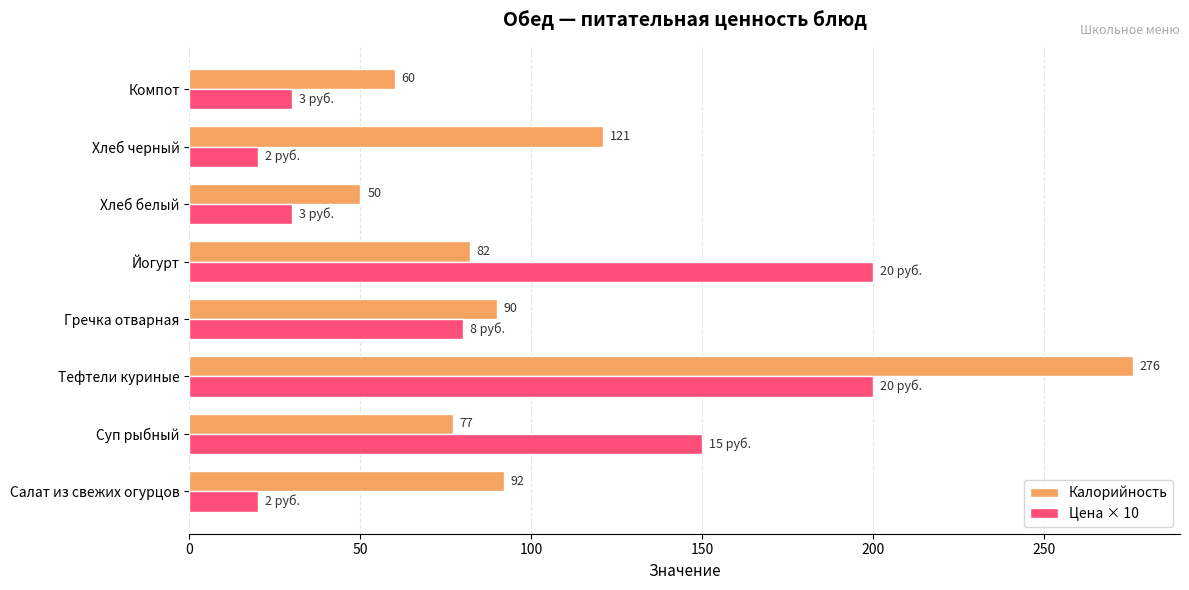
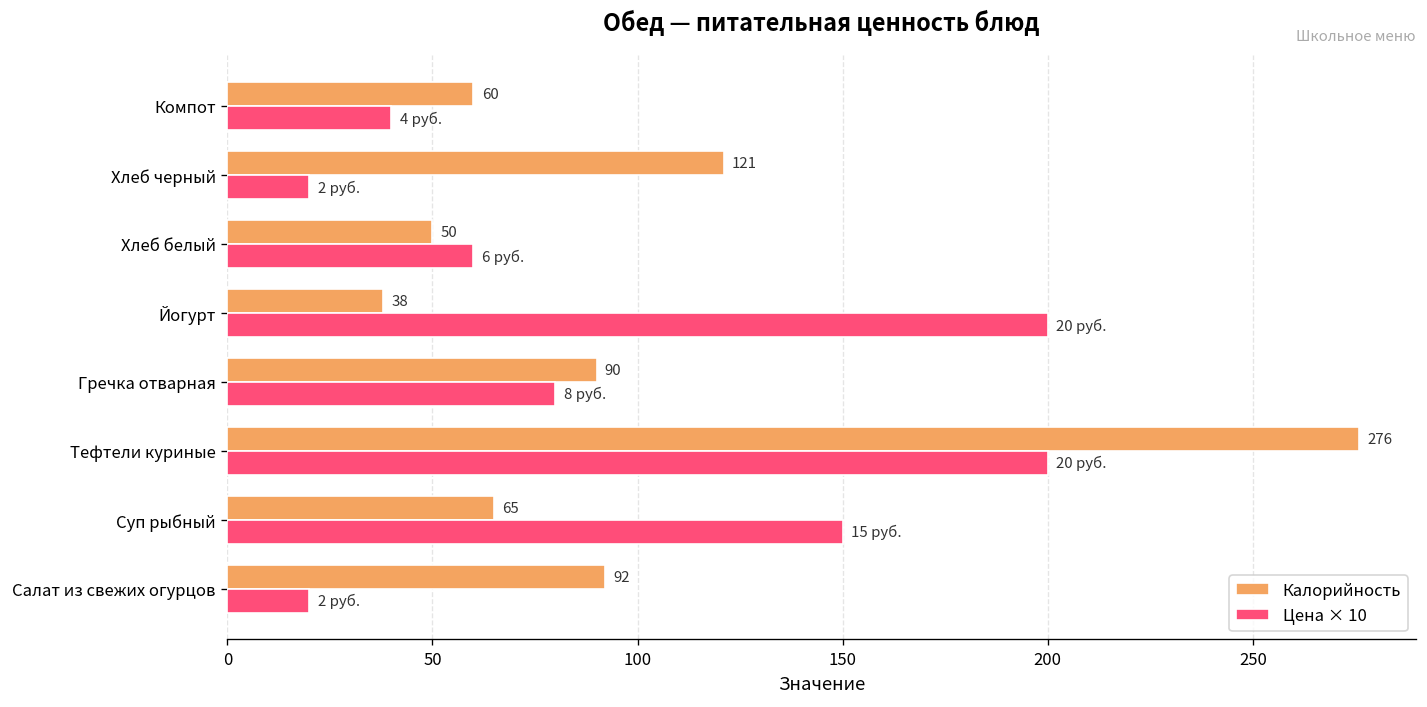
  {
    "Калорийность": {
      "Компот": 60,
      "Хлеб черный": 121,
      "Хлеб белый": 50,
-     "Йогурт": 82,
+     "Йогурт": 38,
      "Гречка отварная": 90,
      "Тефтели куриные": 276,
-     "Суп рыбный": 77,
+     "Суп рыбный": 65,
      "Салат из свежих огурцов": 92
    },
    "Цена × 10": {
-     "Компот": 3,
-     "Хлеб белый": 3
+     "Компот": 4,
+     "Хлеб белый": 6
    }
  }
